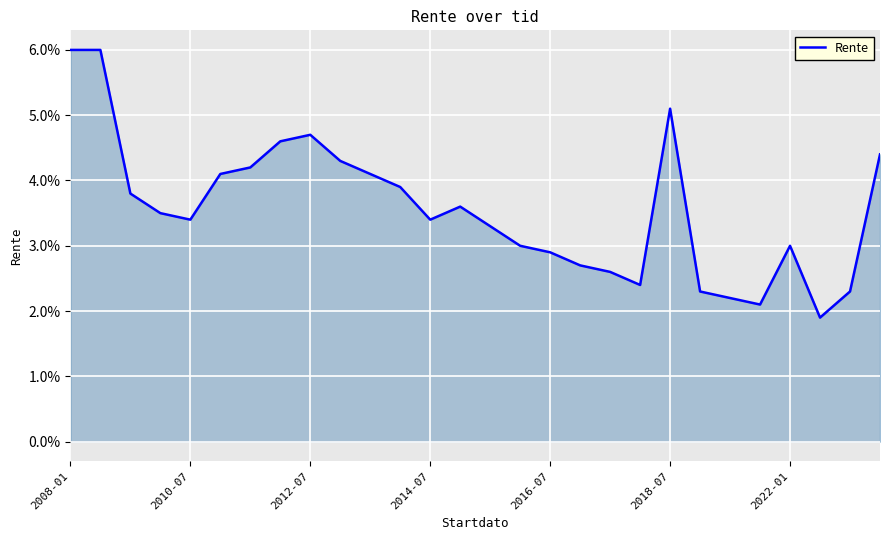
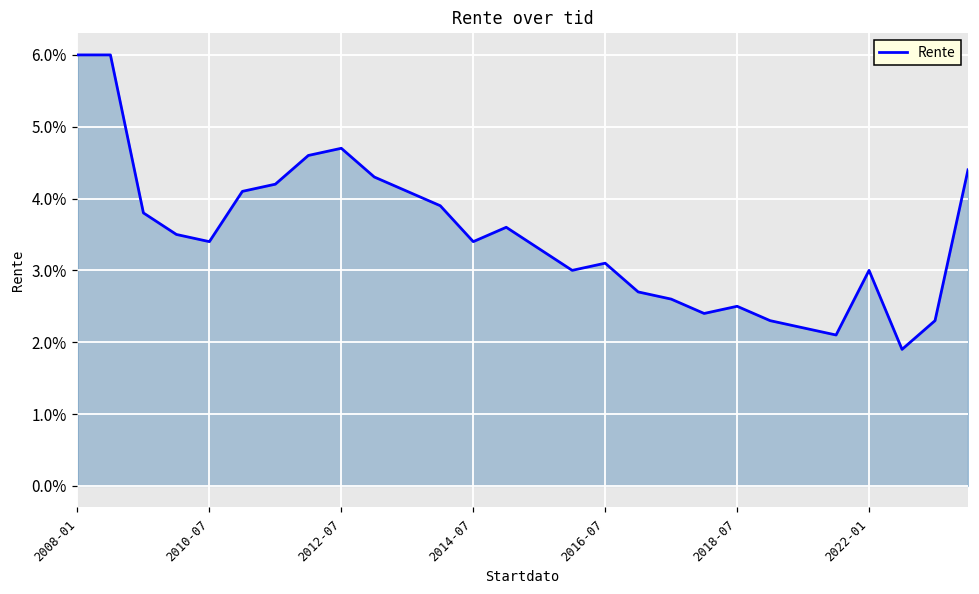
  {
    "2008-01": "6.0%",
    "2010-07": "3.4%",
    "2012-07": "4.7%",
    "2014-07": "3.4%",
-   "2016-07": "2.9%",
-   "2018-07": "5.1%",
+   "2016-07": "3.1%",
+   "2018-07": "2.5%",
    "2022-01": "3.0%"
  }
